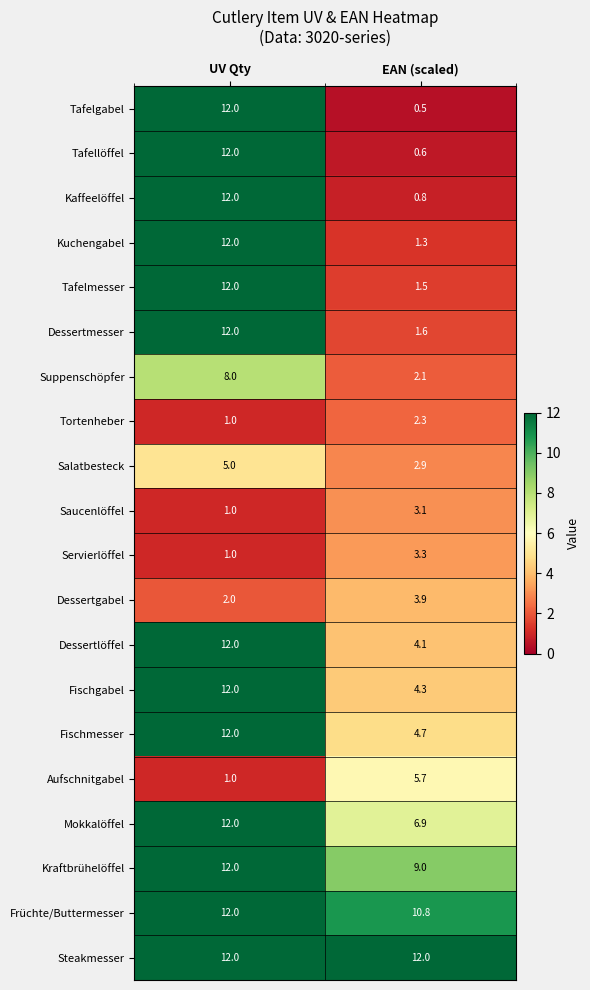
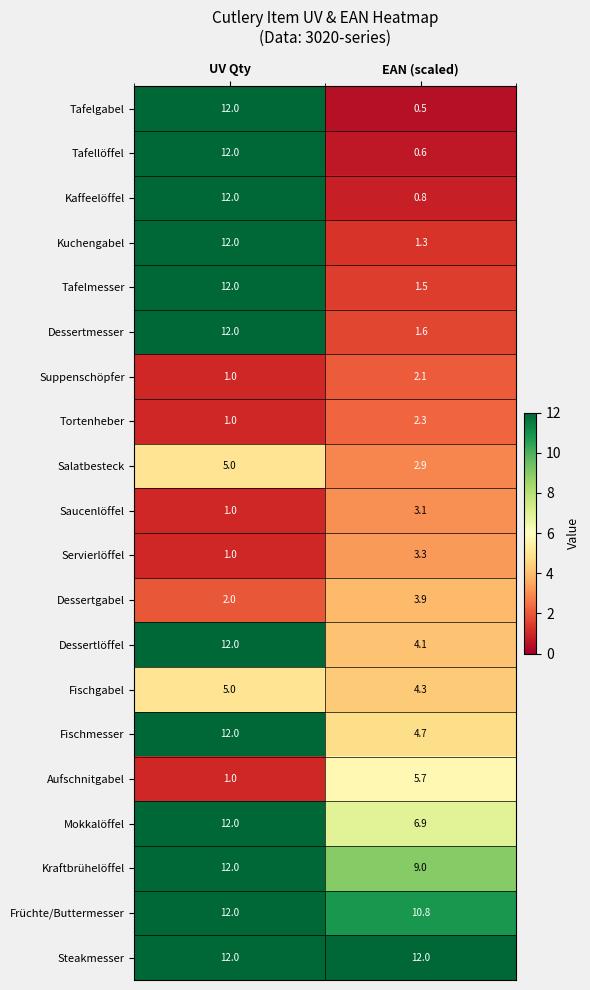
  {
    "Tafelgabel": {
      "UV Qty": 12.0,
      "EAN (scaled)": 0.5
    },
    "Tafellöffel": {
      "UV Qty": 12.0,
      "EAN (scaled)": 0.6
    },
    "Kaffeelöffel": {
      "UV Qty": 12.0,
      "EAN (scaled)": 0.8
    },
    "Kuchengabel": {
      "UV Qty": 12.0,
      "EAN (scaled)": 1.3
    },
    "Tafelmesser": {
      "UV Qty": 12.0,
      "EAN (scaled)": 1.5
    },
    "Dessertmesser": {
      "UV Qty": 12.0,
      "EAN (scaled)": 1.6
    },
    "Suppenschöpfer": {
-     "UV Qty": 8.0,
+     "UV Qty": 1.0,
      "EAN (scaled)": 2.1
    },
    "Tortenheber": {
      "UV Qty": 1.0,
      "EAN (scaled)": 2.3
    },
    "Salatbesteck": {
      "UV Qty": 5.0,
      "EAN (scaled)": 2.9
    },
    "Saucenlöffel": {
      "UV Qty": 1.0,
      "EAN (scaled)": 3.1
    },
    "Servierlöffel": {
      "UV Qty": 1.0,
      "EAN (scaled)": 3.3
    },
    "Dessertgabel": {
      "UV Qty": 2.0,
      "EAN (scaled)": 3.9
    },
    "Dessertlöffel": {
      "UV Qty": 12.0,
      "EAN (scaled)": 4.1
    },
    "Fischgabel": {
-     "UV Qty": 12.0,
+     "UV Qty": 5.0,
      "EAN (scaled)": 4.3
    },
    "Fischmesser": {
      "UV Qty": 12.0,
      "EAN (scaled)": 4.7
    },
    "Aufschnitgabel": {
      "UV Qty": 1.0,
      "EAN (scaled)": 5.7
    },
    "Mokkalöffel": {
      "UV Qty": 12.0,
      "EAN (scaled)": 6.9
    },
    "Kraftbrühelöffel": {
      "UV Qty": 12.0,
      "EAN (scaled)": 9.0
    },
    "Früchte/Buttermesser": {
      "UV Qty": 12.0,
      "EAN (scaled)": 10.8
    },
    "Steakmesser": {
      "UV Qty": 12.0,
      "EAN (scaled)": 12.0
    }
  }
